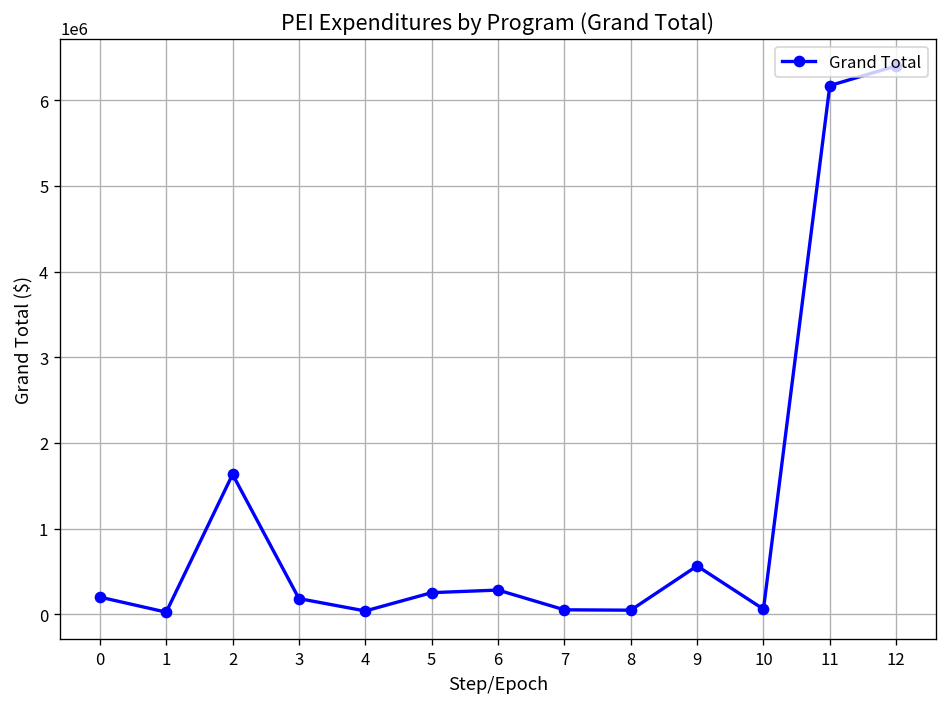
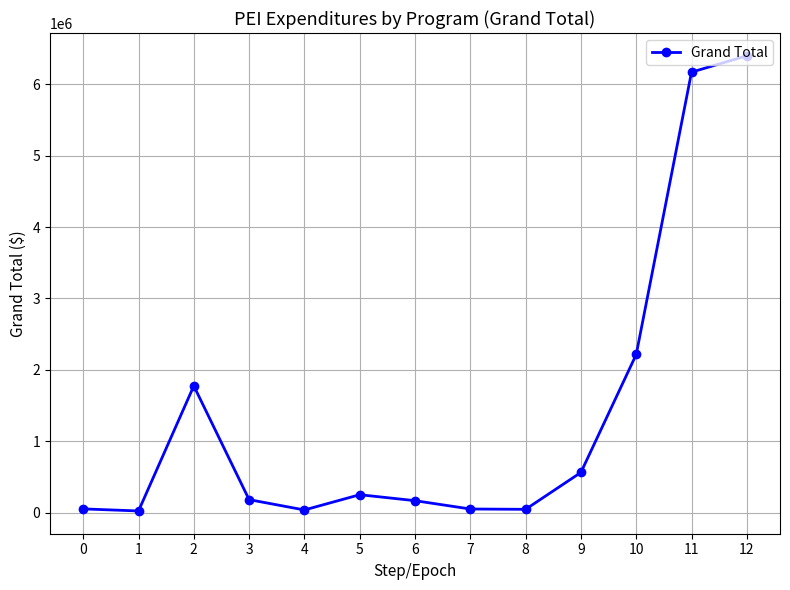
  {
-   "0": 200000,
+   "0": 100000,
    "1": 0,
-   "2": 1600000,
+   "2": 1800000,
    "3": 200000,
    "4": 0,
    "5": 300000,
-   "6": 300000,
+   "6": 200000,
    "7": 100000,
    "8": 0,
    "9": 600000,
-   "10": 100000,
+   "10": 2200000,
    "11": 6200000
  }
